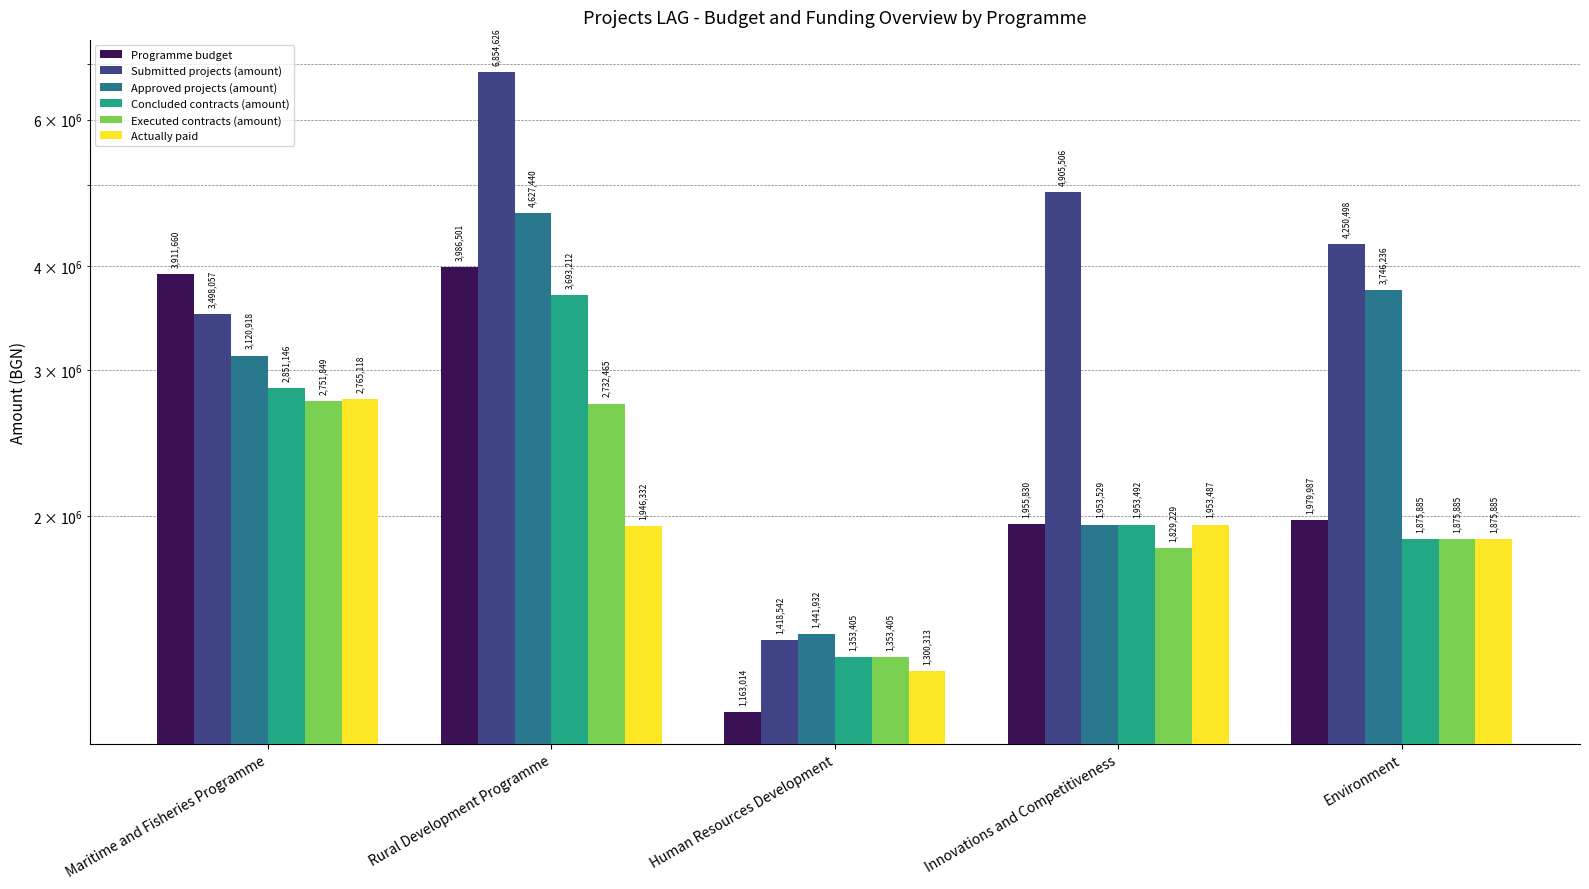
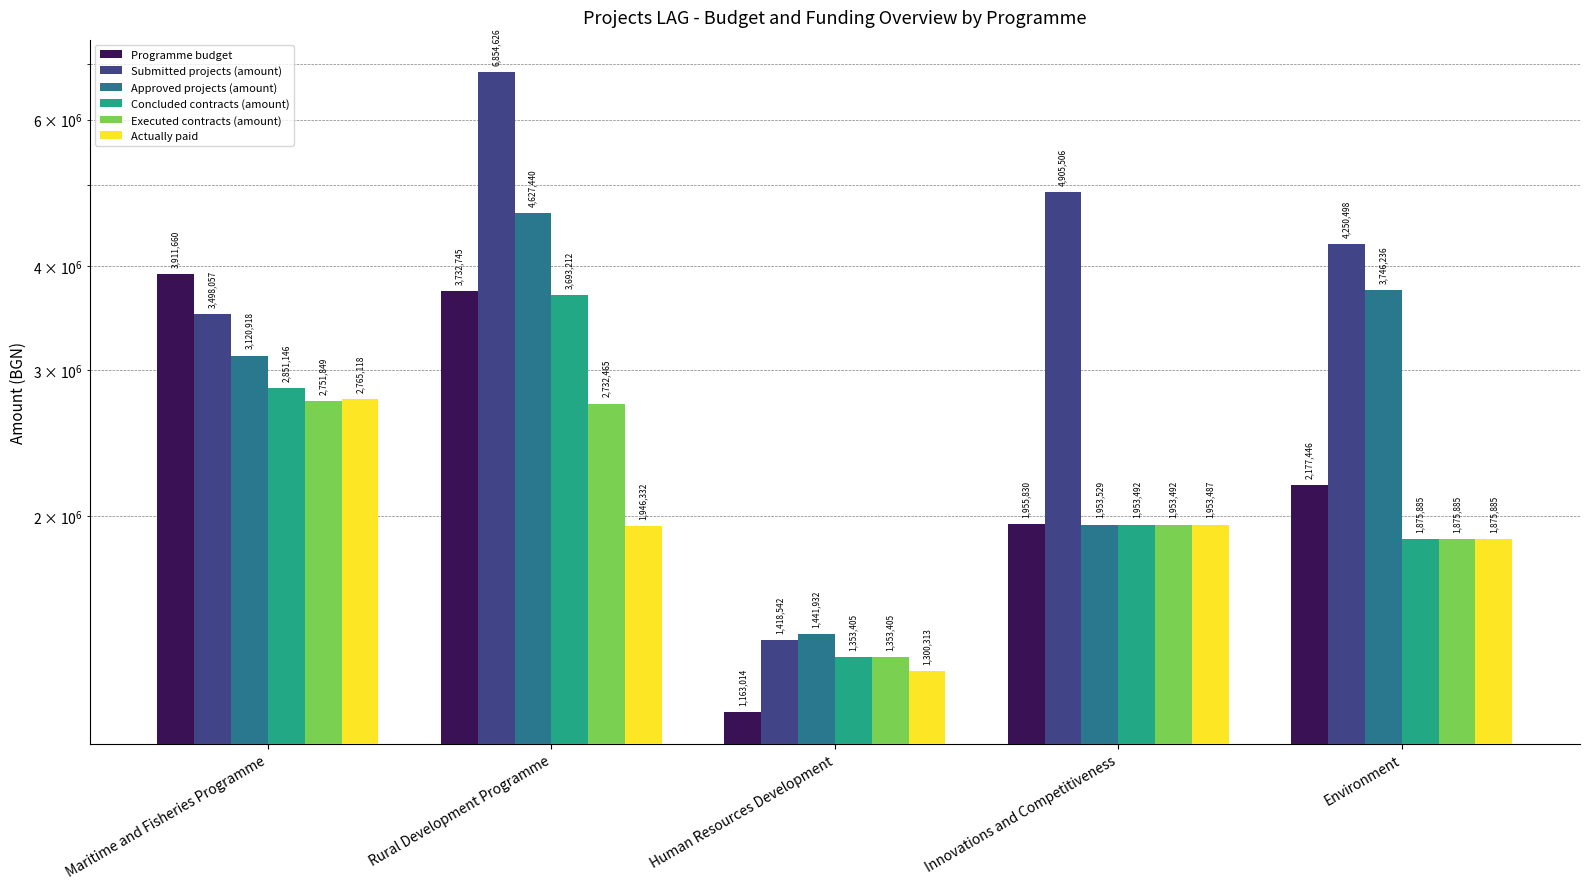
  {
    "Programme budget": {
      "Maritime and Fisheries Programme": "3,911,660",
-     "Rural Development Programme": "3,986,501",
+     "Rural Development Programme": "3,732,745",
      "Human Resources Development": "1,163,014",
      "Innovations and Competitiveness": "1,955,830",
-     "Environment": "1,979,987"
+     "Environment": "2,177,446"
    },
    "Executed contracts (amount)": {
      "Maritime and Fisheries Programme": "2,751,849",
-     "Innovations and Competitiveness": "1,829,229"
+     "Innovations and Competitiveness": "1,953,492"
    },
    "Actually paid": {
      "Maritime and Fisheries Programme": "2,765,118",
      "Rural Development Programme": "1,946,332"
    }
  }
